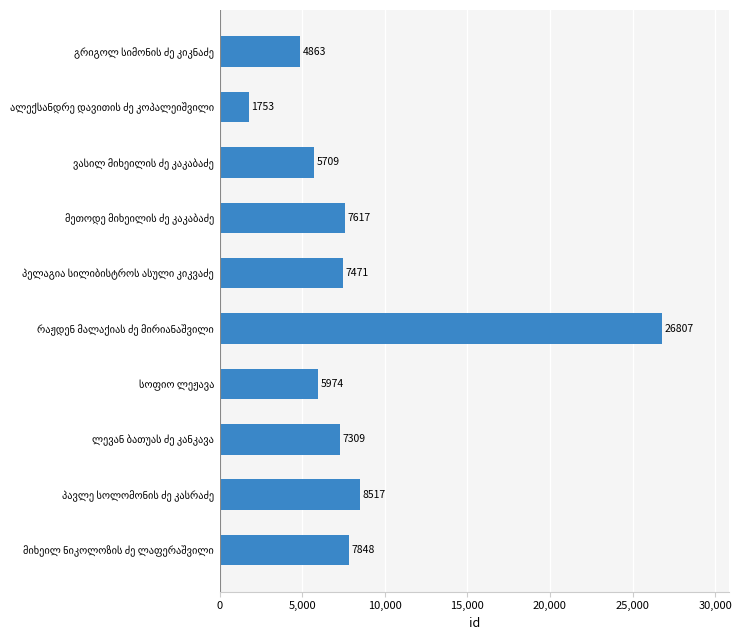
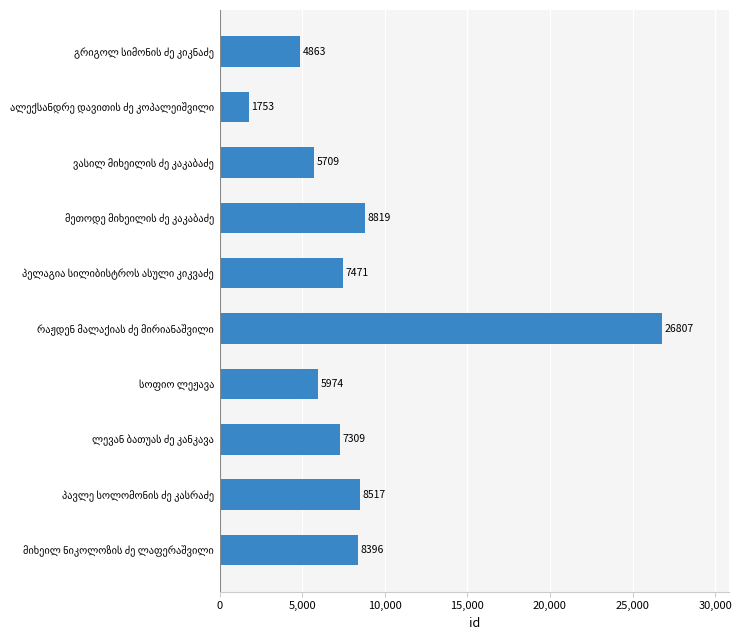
  {
    "გრიგოლ სიმონის ძე კიკნაძე": 4863,
    "ალექსანდრე დავითის ძე კოპალეიშვილი": 1753,
    "ვასილ მიხეილის ძე კაკაბაძე": 5709,
-   "მეთოდე მიხეილის ძე კაკაბაძე": 7617,
+   "მეთოდე მიხეილის ძე კაკაბაძე": 8819,
    "პელაგია სილიბისტროს ასული კიკვაძე": 7471,
    "რაჟდენ მალაქიას ძე მირიანაშვილი": 26807,
    "სოფიო ლეჟავა": 5974,
    "ლევან ბათუას ძე კანკავა": 7309,
    "პავლე სოლომონის ძე კასრაძე": 8517,
-   "მიხეილ ნიკოლოზის ძე ლაფერაშვილი": 7848
+   "მიხეილ ნიკოლოზის ძე ლაფერაშვილი": 8396
  }
